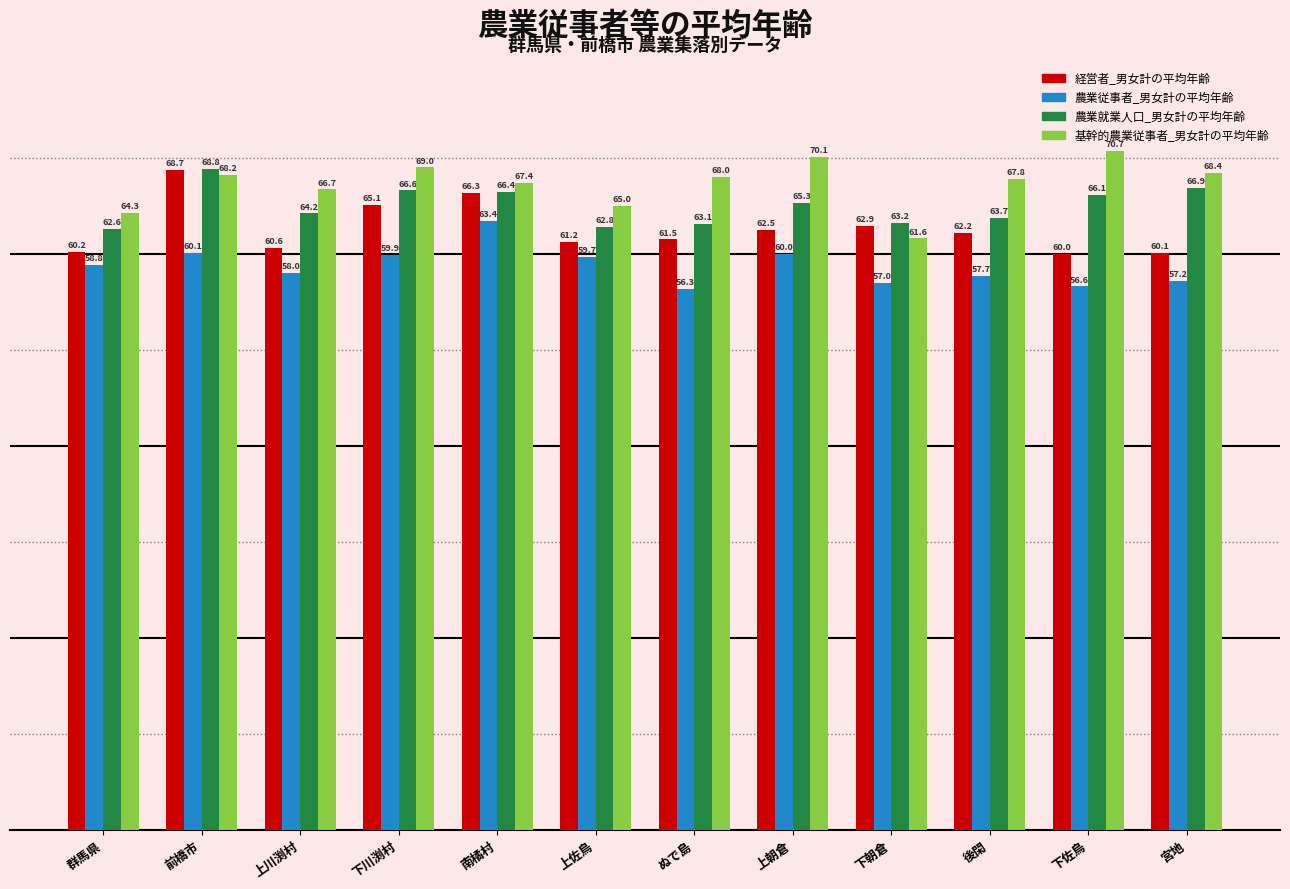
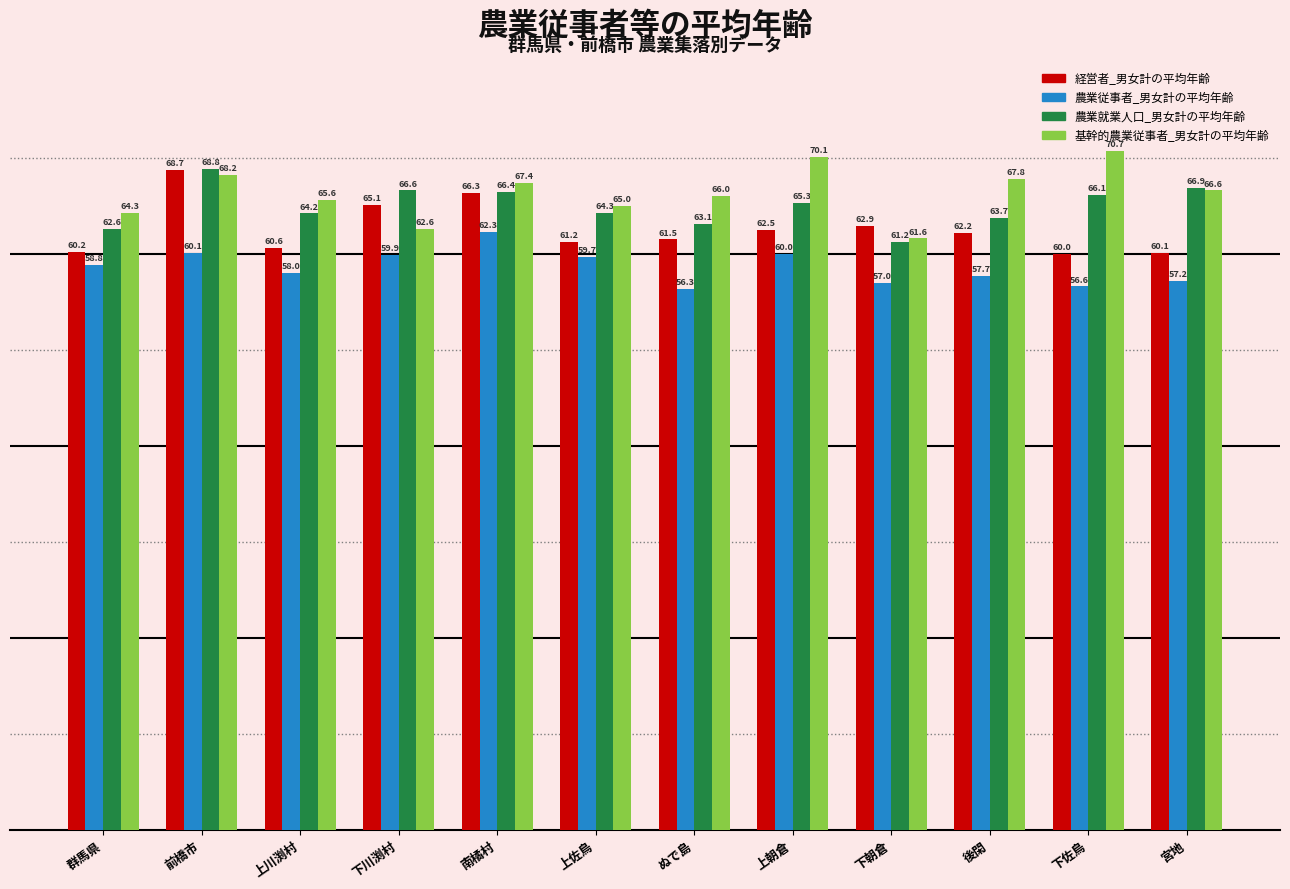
  {
    "経営者_男女計の平均年齢": {
      "群馬県": 60.2,
      "前橋市": 68.7,
      "上川渕村": 60.6,
      "下川渕村": 65.1,
      "南橘村": 66.3,
      "上佐鳥": 61.2,
      "ぬで島": 61.5,
      "上朝倉": 62.5,
      "下朝倉": 62.9,
      "後閑": 62.2,
      "下佐鳥": 60.0,
      "宮地": 60.1
    },
    "農業従事者_男女計の平均年齢": {
      "群馬県": 58.8,
      "前橋市": 60.1,
      "上川渕村": 58.0,
      "下川渕村": 59.9,
-     "南橘村": 63.4,
+     "南橘村": 62.3,
      "上佐鳥": 59.7,
      "ぬで島": 56.3,
      "上朝倉": 60.0,
      "下朝倉": 57.0,
      "後閑": 57.7,
      "下佐鳥": 56.6,
      "宮地": 57.2
    },
    "農業就業人口_男女計の平均年齢": {
      "群馬県": 62.6,
      "前橋市": 68.8,
      "上川渕村": 64.2,
      "下川渕村": 66.6,
      "南橘村": 66.4,
-     "上佐鳥": 62.8,
+     "上佐鳥": 64.3,
      "ぬで島": 63.1,
      "上朝倉": 65.3,
-     "下朝倉": 63.2,
+     "下朝倉": 61.2,
      "後閑": 63.7,
      "下佐鳥": 66.1,
      "宮地": 66.9
    },
    "基幹的農業従事者_男女計の平均年齢": {
      "群馬県": 64.3,
      "前橋市": 68.2,
-     "上川渕村": 66.7,
-     "下川渕村": 69.0,
+     "上川渕村": 65.6,
+     "下川渕村": 62.6,
      "南橘村": 67.4,
      "上佐鳥": 65.0,
-     "ぬで島": 68.0,
+     "ぬで島": 66.0,
      "上朝倉": 70.1,
      "下朝倉": 61.6,
      "後閑": 67.8,
      "下佐鳥": 70.7,
-     "宮地": 68.4
+     "宮地": 66.6
    }
  }
